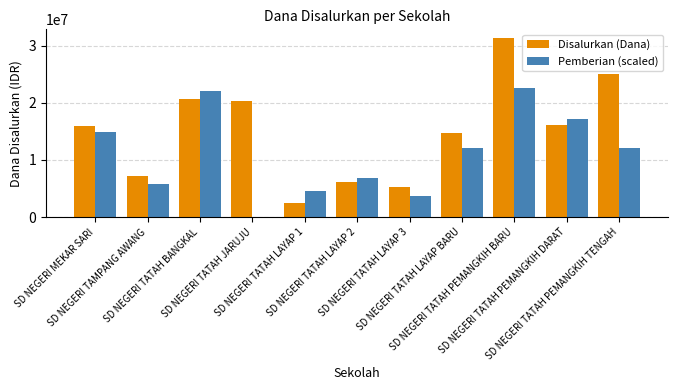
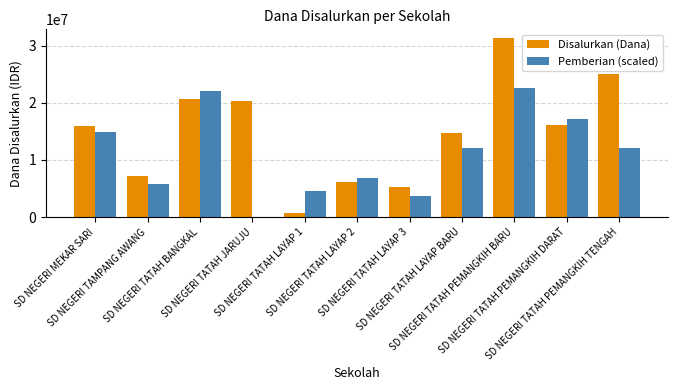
  {
    "Disalurkan (Dana)": {
      "SD NEGERI MEKAR SARI": 16000000,
      "SD NEGERI TAMPANG AWANG": 7000000,
      "SD NEGERI TATAH BANGKAL": 21000000,
      "SD NEGERI TATAH JARUJU": 20000000,
-     "SD NEGERI TATAH LAYAP 1": 2000000,
+     "SD NEGERI TATAH LAYAP 1": 1000000,
      "SD NEGERI TATAH LAYAP 2": 6000000,
      "SD NEGERI TATAH LAYAP 3": 5000000,
      "SD NEGERI TATAH LAYAP BARU": 15000000,
      "SD NEGERI TATAH PEMANGKIH BARU": 31000000,
      "SD NEGERI TATAH PEMANGKIH DARAT": 16000000,
      "SD NEGERI TATAH PEMANGKIH TENGAH": 25000000
    },
    "Pemberian (scaled)": {
      "SD NEGERI MEKAR SARI": 15000000,
      "SD NEGERI TAMPANG AWANG": 6000000,
      "SD NEGERI TATAH BANGKAL": 22000000,
      "SD NEGERI TATAH JARUJU": 0,
      "SD NEGERI TATAH LAYAP 1": 5000000,
      "SD NEGERI TATAH LAYAP 2": 7000000,
      "SD NEGERI TATAH LAYAP 3": 4000000,
      "SD NEGERI TATAH LAYAP BARU": 12000000,
      "SD NEGERI TATAH PEMANGKIH BARU": 23000000,
      "SD NEGERI TATAH PEMANGKIH DARAT": 17000000,
      "SD NEGERI TATAH PEMANGKIH TENGAH": 12000000
    }
  }
